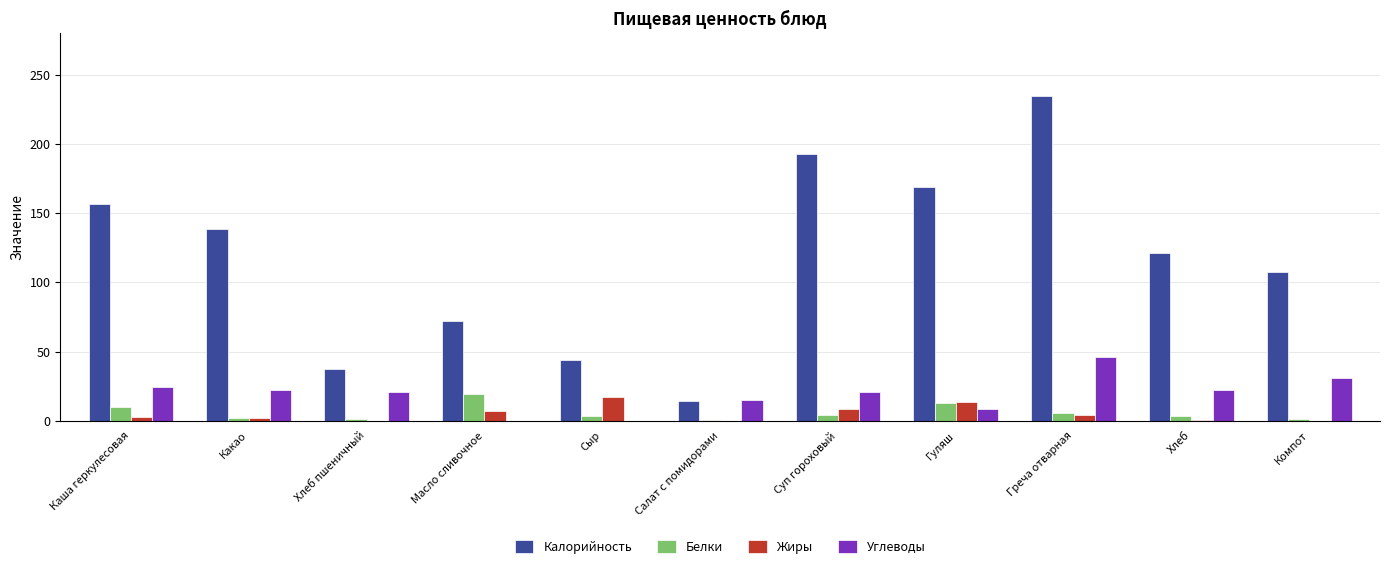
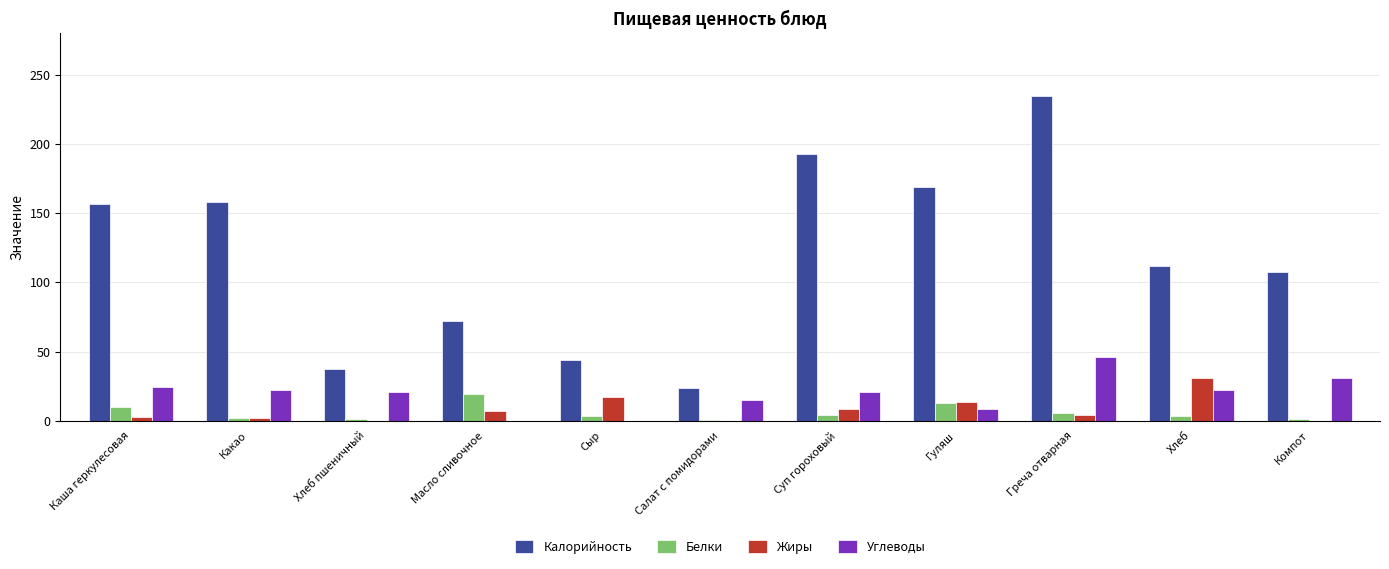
  {
    "Калорийность": {
      "Каша геркулесовая": 156,
-     "Какао": 139,
+     "Какао": 158,
      "Хлеб пшеничный": 38,
      "Масло сливочное": 72,
      "Сыр": 44,
-     "Салат с помидорами": 14,
+     "Салат с помидорами": 23,
      "Суп гороховый": 193,
      "Гуляш": 169,
      "Греча отварная": 235,
-     "Хлеб": 122,
+     "Хлеб": 112,
      "Компот": 107
    },
    "Белки": {
      "Каша геркулесовая": 10,
      "Какао": 2,
      "Масло сливочное": 19,
      "Сыр": 3,
      "Суп гороховый": 4,
      "Гуляш": 13,
      "Греча отварная": 5,
      "Хлеб": 4
    },
    "Жиры": {
      "Каша геркулесовая": 3,
      "Какао": 2,
      "Хлеб пшеничный": 0,
      "Масло сливочное": 7,
      "Сыр": 17,
      "Суп гороховый": 8,
      "Гуляш": 14,
      "Греча отварная": 4,
-     "Хлеб": 1,
+     "Хлеб": 31,
      "Компот": 0
    },
    "Углеводы": {
      "Каша геркулесовая": 24,
      "Какао": 22,
      "Хлеб пшеничный": 21,
      "Сыр": 0,
      "Салат с помидорами": 15,
      "Суп гороховый": 21,
      "Гуляш": 9,
      "Греча отварная": 46,
      "Хлеб": 22,
      "Компот": 31
    }
  }
